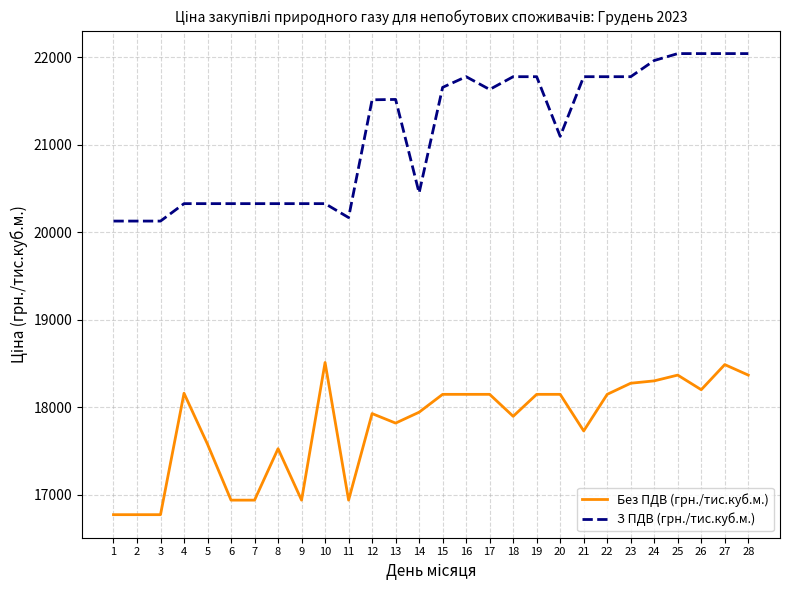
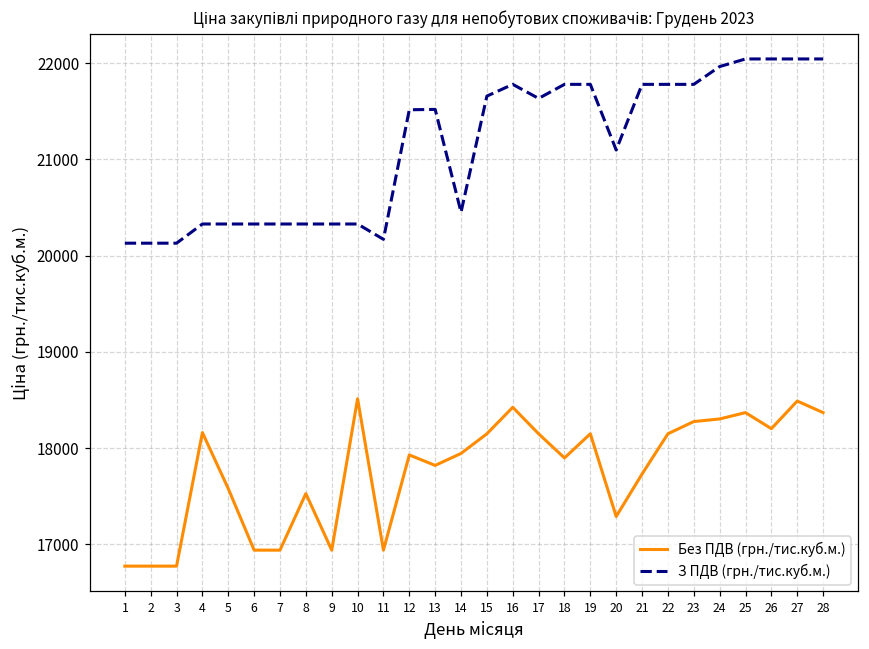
  {
    "Без ПДВ (грн./тис.куб.м.)": {
      "1": 16800,
      "2": 16800,
      "3": 16800,
      "4": 18200,
      "5": 17600,
      "6": 16900,
      "7": 16900,
      "8": 17500,
      "9": 16900,
      "10": 18500,
      "11": 16900,
      "12": 17900,
      "13": 17800,
      "14": 17900,
      "15": 18200,
-     "16": 18200,
+     "16": 18400,
      "17": 18200,
      "18": 17900,
      "19": 18200,
-     "20": 18200,
+     "20": 17300,
      "21": 17700,
      "22": 18200,
      "23": 18300,
      "24": 18300,
      "25": 18400,
      "26": 18200,
      "27": 18500,
      "28": 18400
    },
    "З ПДВ (грн./тис.куб.м.)": {
      "1": 20100,
      "2": 20100,
      "3": 20100,
      "4": 20300,
      "5": 20300,
      "6": 20300,
      "7": 20300,
      "8": 20300,
      "9": 20300,
      "10": 20300,
      "11": 20200,
      "12": 21500,
      "13": 21500,
      "14": 20500,
      "15": 21700,
      "16": 21800,
      "17": 21600,
      "18": 21800,
      "19": 21800,
      "20": 21100,
      "21": 21800,
      "22": 21800,
      "23": 21800,
      "24": 22000,
      "25": 22000,
      "26": 22000,
      "27": 22000,
      "28": 22000
    }
  }
